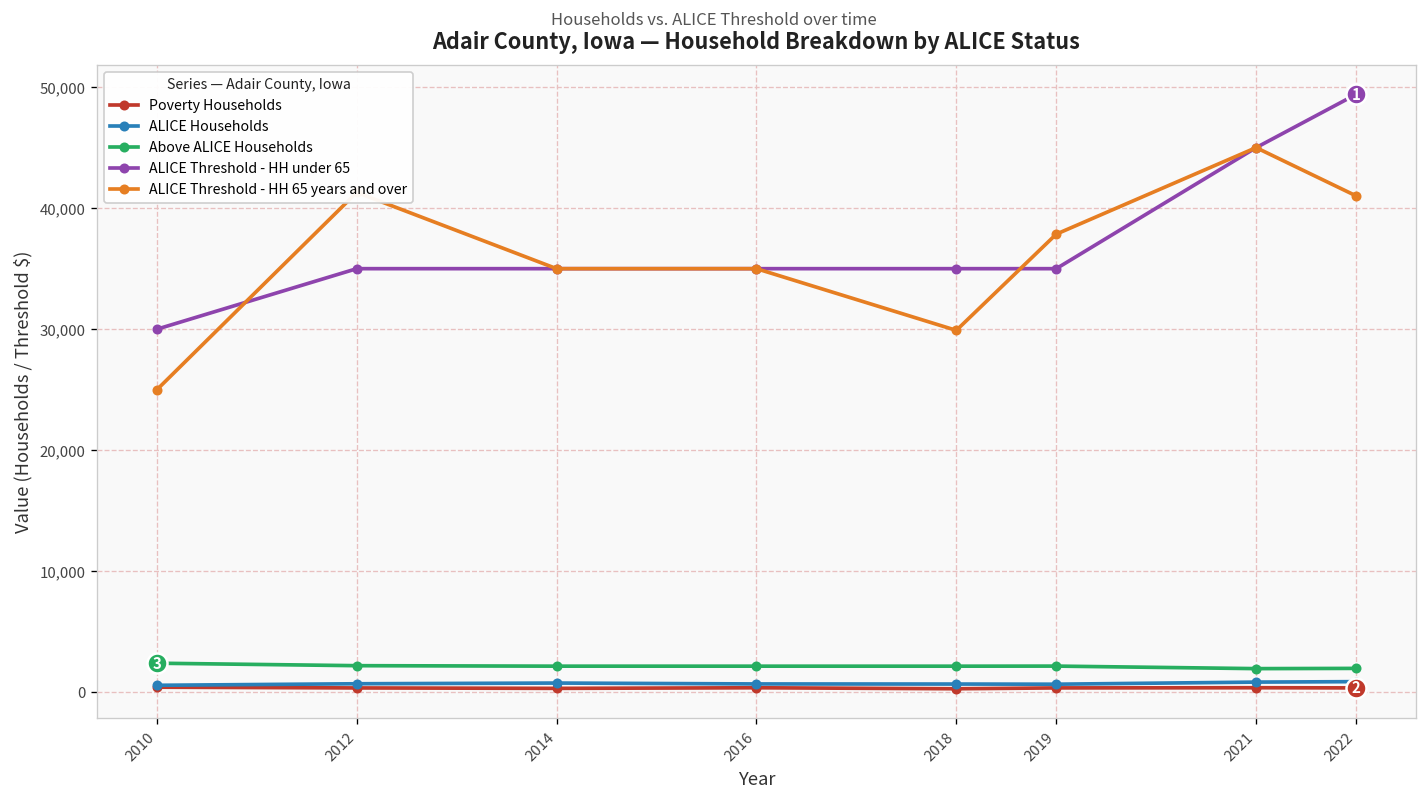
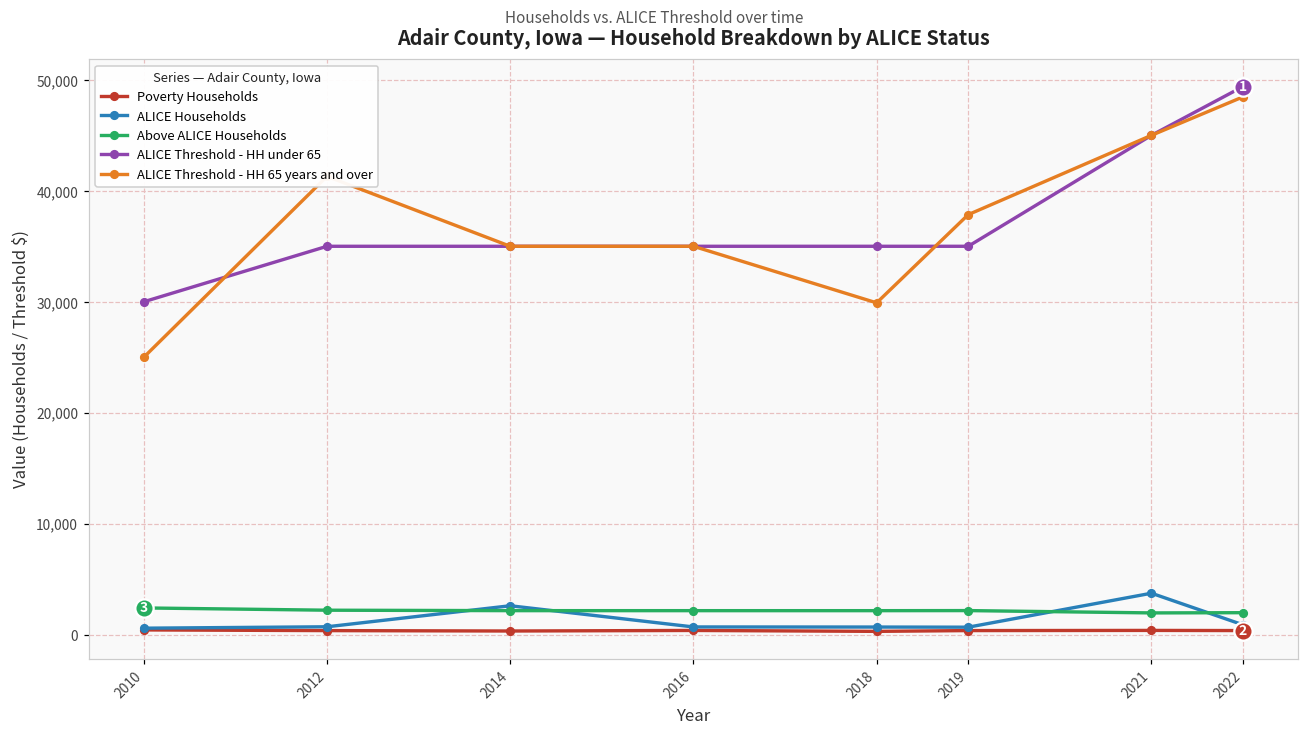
  {
    "ALICE Households": {
      "2012": "700",
-     "2014": "800",
+     "2014": "2,600",
      "2016": "700",
      "2018": "700",
      "2019": "700",
-     "2021": "800"
+     "2021": "3,700"
    },
    "ALICE Threshold - HH 65 years and over": {
      "2010": "25,000",
      "2018": "29,900",
      "2019": "37,900",
-     "2022": "41,000"
+     "2022": "48,500"
    }
  }
